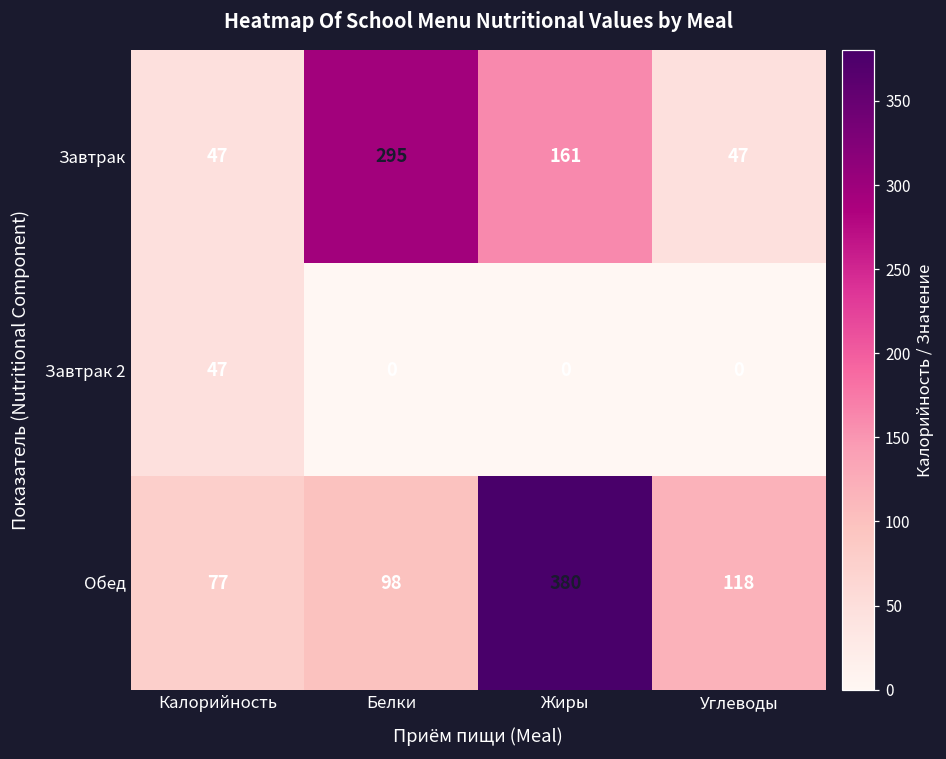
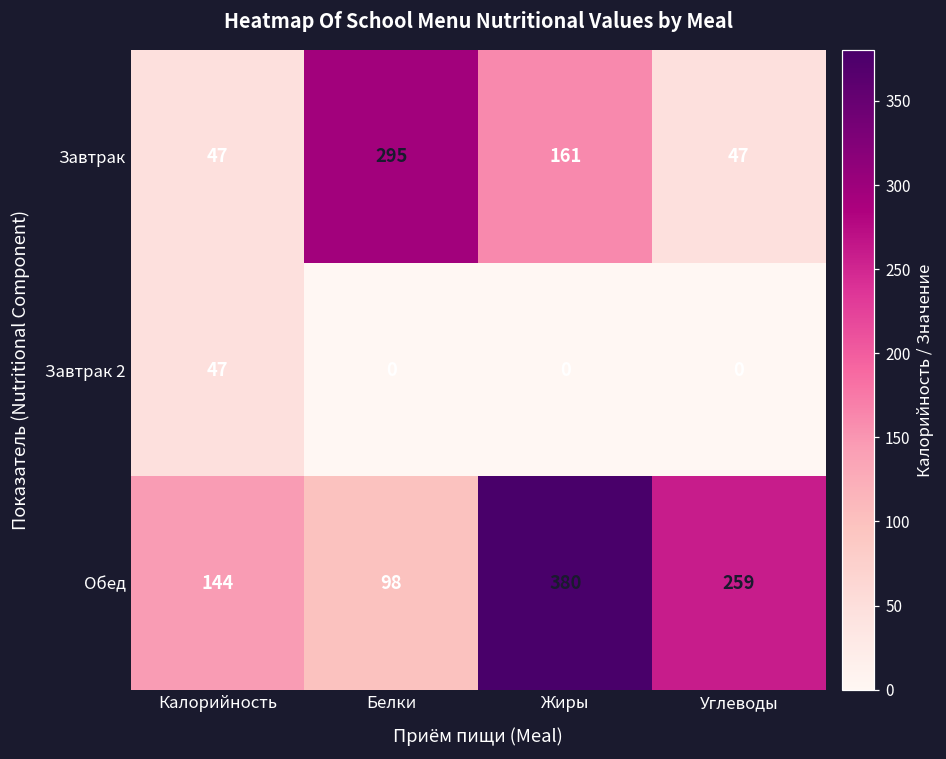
  {
    "Завтрак": {
      "Белки": 295,
      "Жиры": 161
    },
    "Обед": {
-     "Калорийность": 77,
+     "Калорийность": 144,
      "Белки": 98,
      "Жиры": 380,
-     "Углеводы": 118
+     "Углеводы": 259
    }
  }
